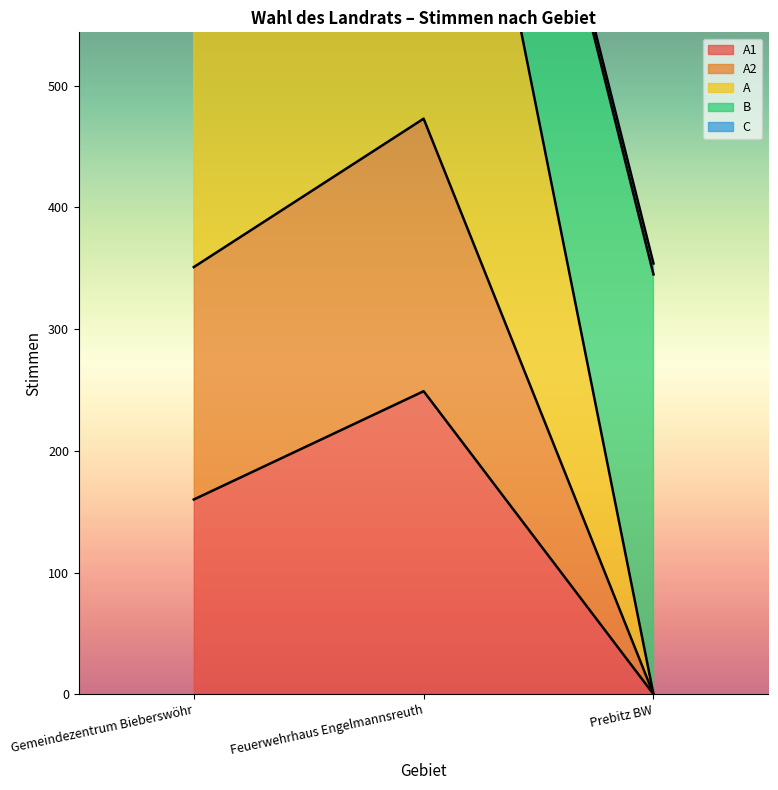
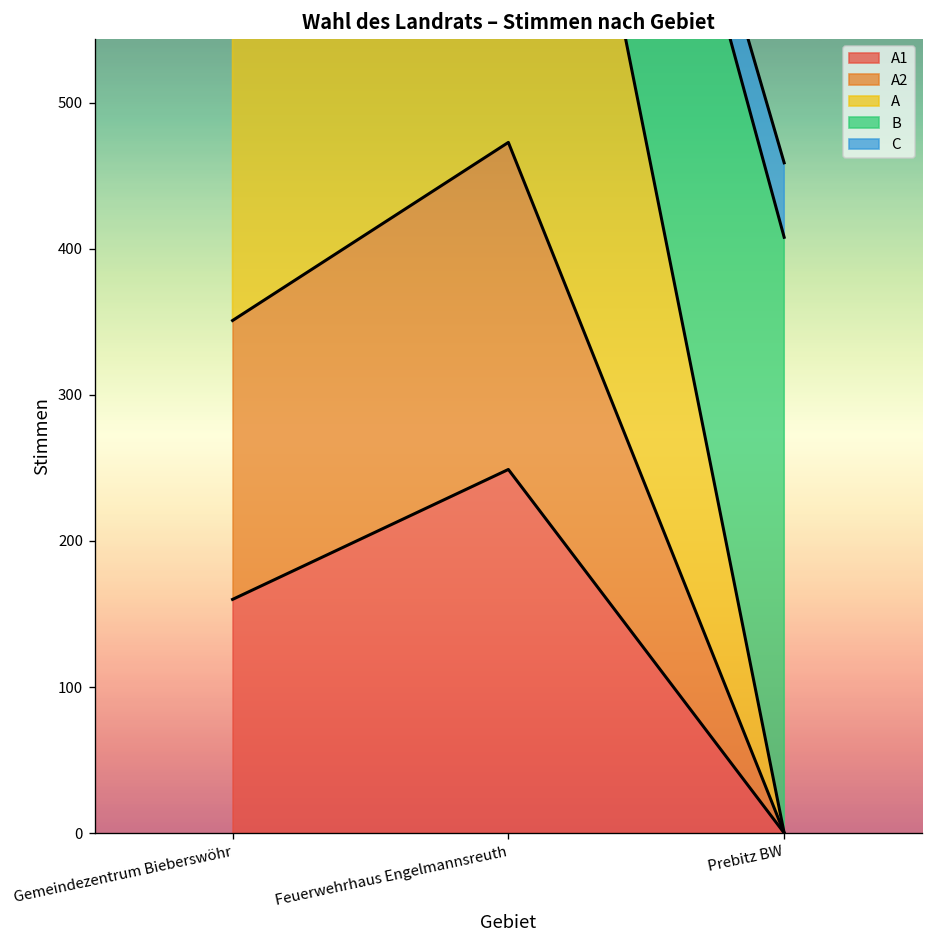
  {
    "B": {
-     "Prebitz BW": 345
+     "Prebitz BW": 408
    },
    "C": {
-     "Prebitz BW": 9
+     "Prebitz BW": 51
    }
  }
